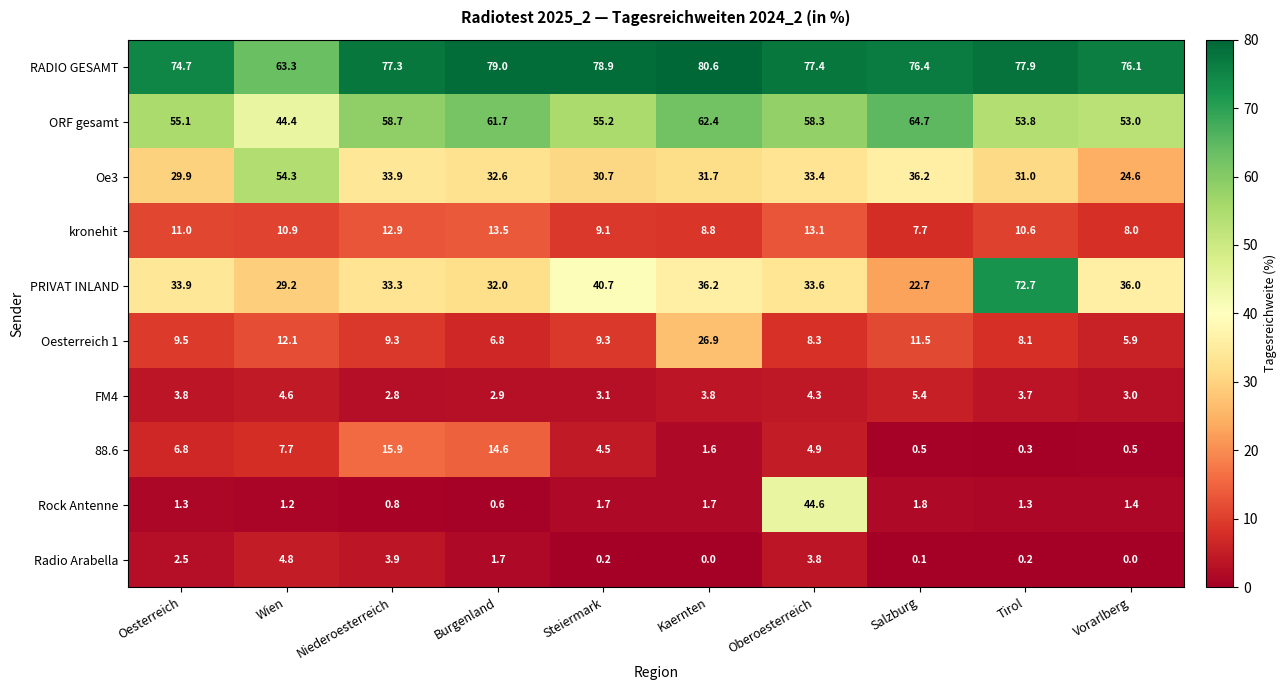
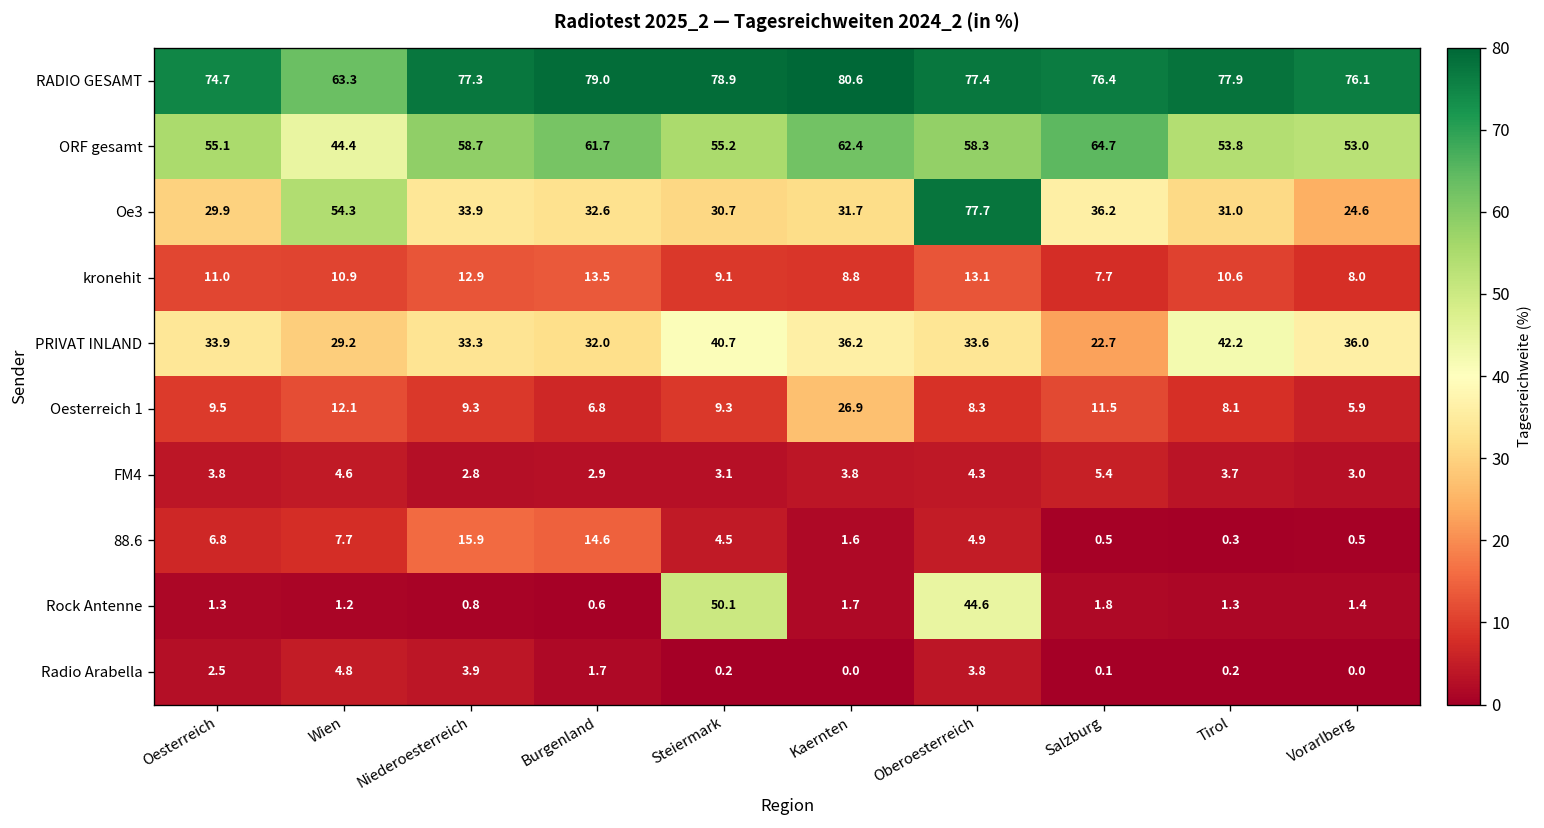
  {
    "RADIO GESAMT": {
      "Oesterreich": 74.7,
      "Wien": 63.3,
      "Niederoesterreich": 77.3,
      "Burgenland": 79.0,
      "Steiermark": 78.9,
      "Kaernten": 80.6,
      "Oberoesterreich": 77.4,
      "Salzburg": 76.4,
      "Tirol": 77.9,
      "Vorarlberg": 76.1
    },
    "ORF gesamt": {
      "Oesterreich": 55.1,
      "Wien": 44.4,
      "Niederoesterreich": 58.7,
      "Burgenland": 61.7,
      "Steiermark": 55.2,
      "Kaernten": 62.4,
      "Oberoesterreich": 58.3,
      "Salzburg": 64.7,
      "Tirol": 53.8,
      "Vorarlberg": 53.0
    },
    "Oe3": {
      "Oesterreich": 29.9,
      "Wien": 54.3,
      "Niederoesterreich": 33.9,
      "Burgenland": 32.6,
      "Steiermark": 30.7,
      "Kaernten": 31.7,
-     "Oberoesterreich": 33.4,
+     "Oberoesterreich": 77.7,
      "Salzburg": 36.2,
      "Tirol": 31.0,
      "Vorarlberg": 24.6
    },
    "kronehit": {
      "Oesterreich": 11.0,
      "Wien": 10.9,
      "Niederoesterreich": 12.9,
      "Burgenland": 13.5,
      "Steiermark": 9.1,
      "Kaernten": 8.8,
      "Oberoesterreich": 13.1,
      "Salzburg": 7.7,
      "Tirol": 10.6,
      "Vorarlberg": 8.0
    },
    "PRIVAT INLAND": {
      "Oesterreich": 33.9,
      "Wien": 29.2,
      "Niederoesterreich": 33.3,
      "Burgenland": 32.0,
      "Steiermark": 40.7,
      "Kaernten": 36.2,
      "Oberoesterreich": 33.6,
      "Salzburg": 22.7,
-     "Tirol": 72.7,
+     "Tirol": 42.2,
      "Vorarlberg": 36.0
    },
    "Oesterreich 1": {
      "Oesterreich": 9.5,
      "Wien": 12.1,
      "Niederoesterreich": 9.3,
      "Burgenland": 6.8,
      "Steiermark": 9.3,
      "Kaernten": 26.9,
      "Oberoesterreich": 8.3,
      "Salzburg": 11.5,
      "Tirol": 8.1,
      "Vorarlberg": 5.9
    },
    "FM4": {
      "Oesterreich": 3.8,
      "Wien": 4.6,
      "Niederoesterreich": 2.8,
      "Burgenland": 2.9,
      "Steiermark": 3.1,
      "Kaernten": 3.8,
      "Oberoesterreich": 4.3,
      "Salzburg": 5.4,
      "Tirol": 3.7,
      "Vorarlberg": 3.0
    },
    "88.6": {
      "Oesterreich": 6.8,
      "Wien": 7.7,
      "Niederoesterreich": 15.9,
      "Burgenland": 14.6,
      "Steiermark": 4.5,
      "Kaernten": 1.6,
      "Oberoesterreich": 4.9,
      "Salzburg": 0.5,
      "Tirol": 0.3,
      "Vorarlberg": 0.5
    },
    "Rock Antenne": {
      "Oesterreich": 1.3,
      "Wien": 1.2,
      "Niederoesterreich": 0.8,
      "Burgenland": 0.6,
-     "Steiermark": 1.7,
+     "Steiermark": 50.1,
      "Kaernten": 1.7,
      "Oberoesterreich": 44.6,
      "Salzburg": 1.8,
      "Tirol": 1.3,
      "Vorarlberg": 1.4
    },
    "Radio Arabella": {
      "Oesterreich": 2.5,
      "Wien": 4.8,
      "Niederoesterreich": 3.9,
      "Burgenland": 1.7,
      "Steiermark": 0.2,
      "Kaernten": 0.0,
      "Oberoesterreich": 3.8,
      "Salzburg": 0.1,
      "Tirol": 0.2,
      "Vorarlberg": 0.0
    }
  }
